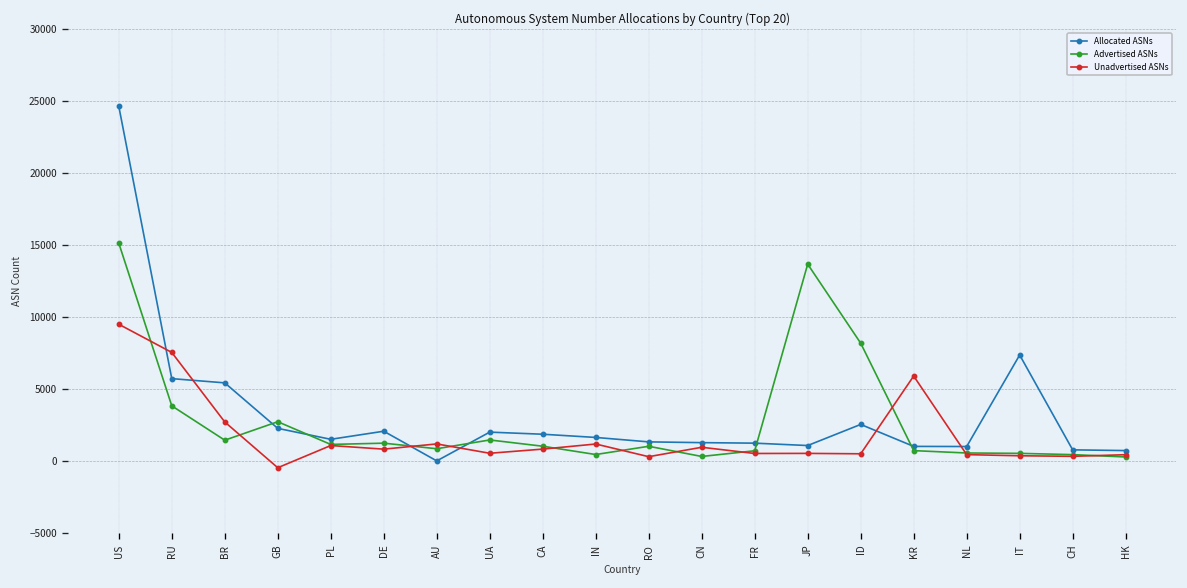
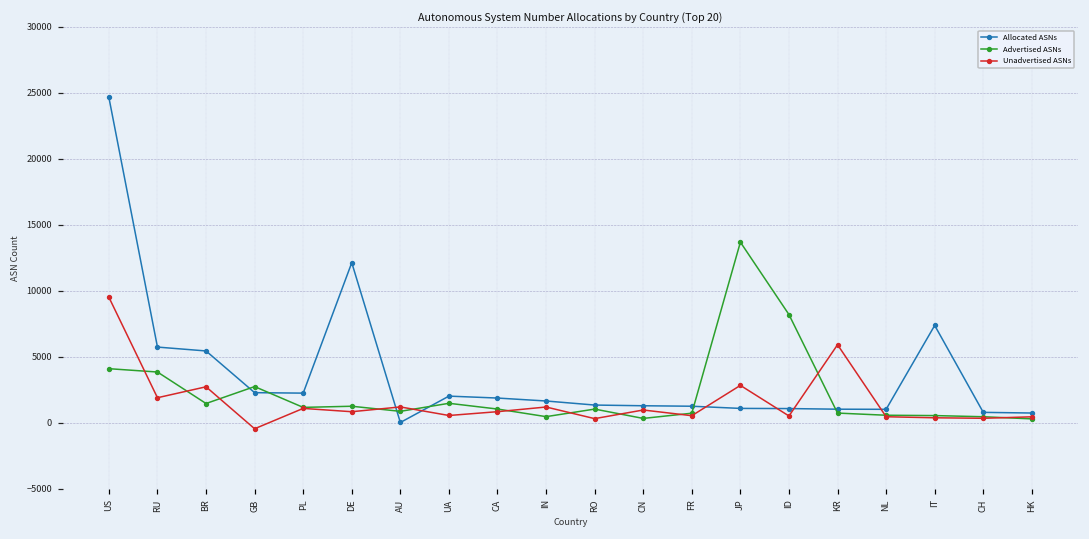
  {
    "Allocated ASNs": {
      "US": 24700,
      "RU": 5700,
      "BR": 5400,
      "GB": 2300,
-     "PL": 1500,
-     "DE": 2100,
+     "PL": 2200,
+     "DE": 12100,
      "AU": 0,
      "UA": 2000,
      "CA": 1900,
      "IN": 1600,
      "RO": 1300,
      "CN": 1300,
      "FR": 1200,
      "JP": 1100,
-     "ID": 2500,
+     "ID": 1100,
      "KR": 1000,
      "NL": 1000,
      "IT": 7400,
      "CH": 800,
      "HK": 700
    },
    "Advertised ASNs": {
-     "US": 15100,
+     "US": 4100,
      "RU": 3800,
      "BR": 1500,
      "GB": 2700,
      "DE": 1200,
      "AU": 900,
      "UA": 1500,
      "IN": 500,
      "RO": 1000,
      "CN": 300,
      "JP": 13700,
      "ID": 8200,
      "KR": 700
    },
    "Unadvertised ASNs": {
      "US": 9500,
-     "RU": 7500,
+     "RU": 1900,
      "BR": 2700,
      "GB": -500,
      "DE": 800,
      "AU": 1200,
      "UA": 500,
      "IN": 1200,
      "RO": 300,
      "CN": 1000,
-     "JP": 500,
+     "JP": 2800,
      "ID": 500,
      "KR": 5900
    }
  }
